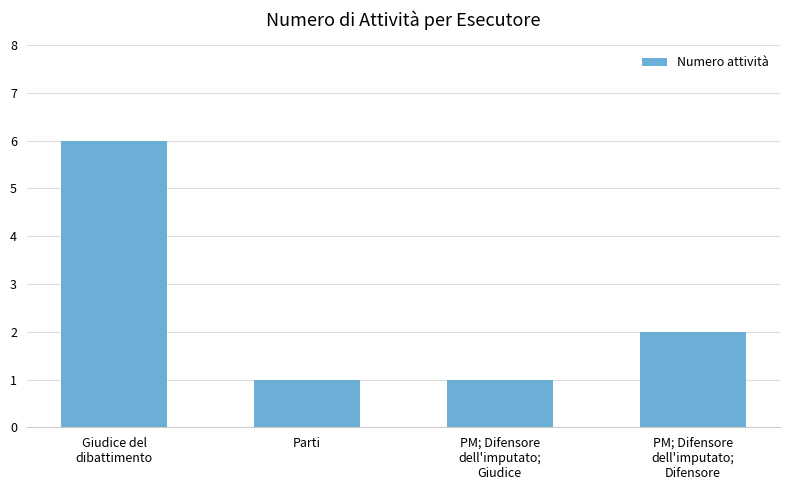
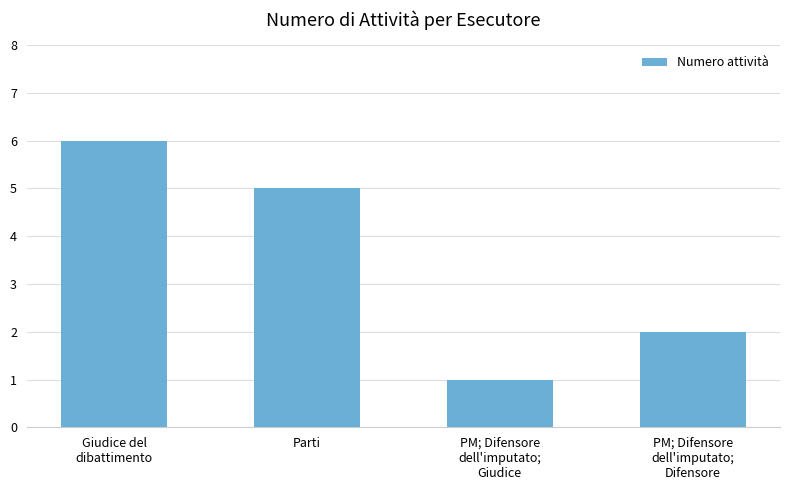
  {
    "Giudice del dibattimento": 6,
-   "Parti": 1,
+   "Parti": 5,
    "PM; Difensore dell'imputato; Giudice": 1,
    "PM; Difensore dell'imputato; Difensore": 2
  }
